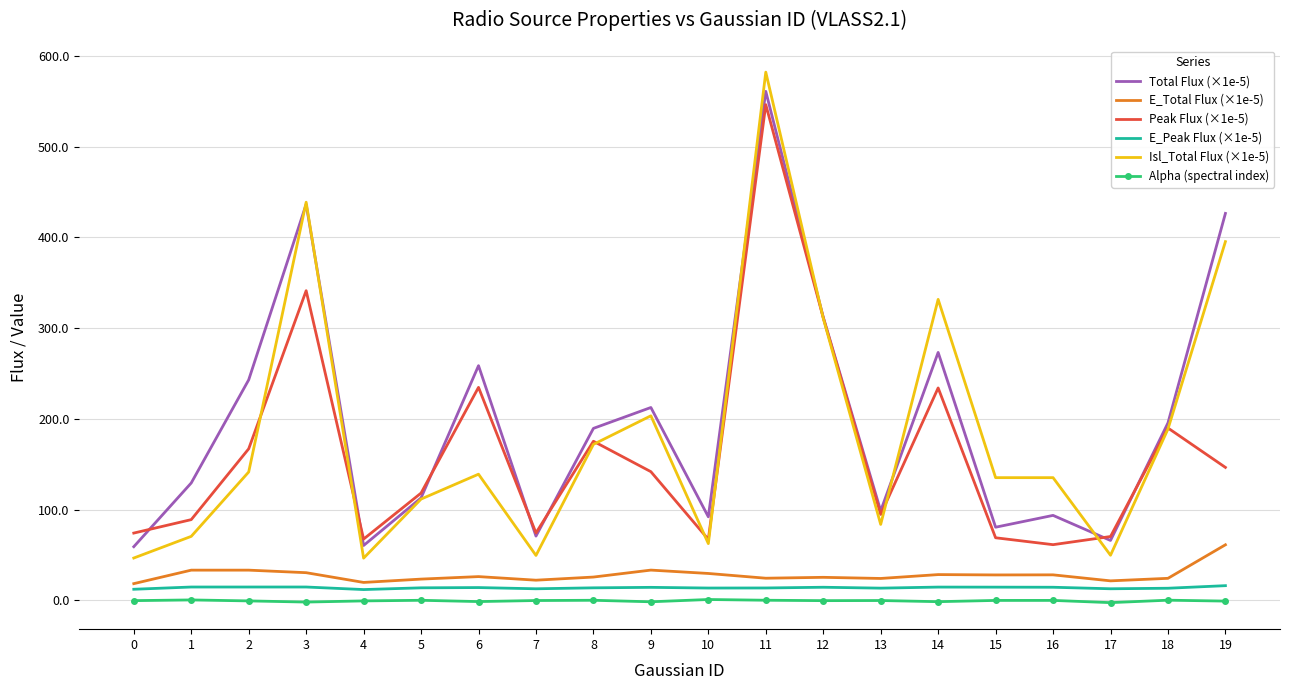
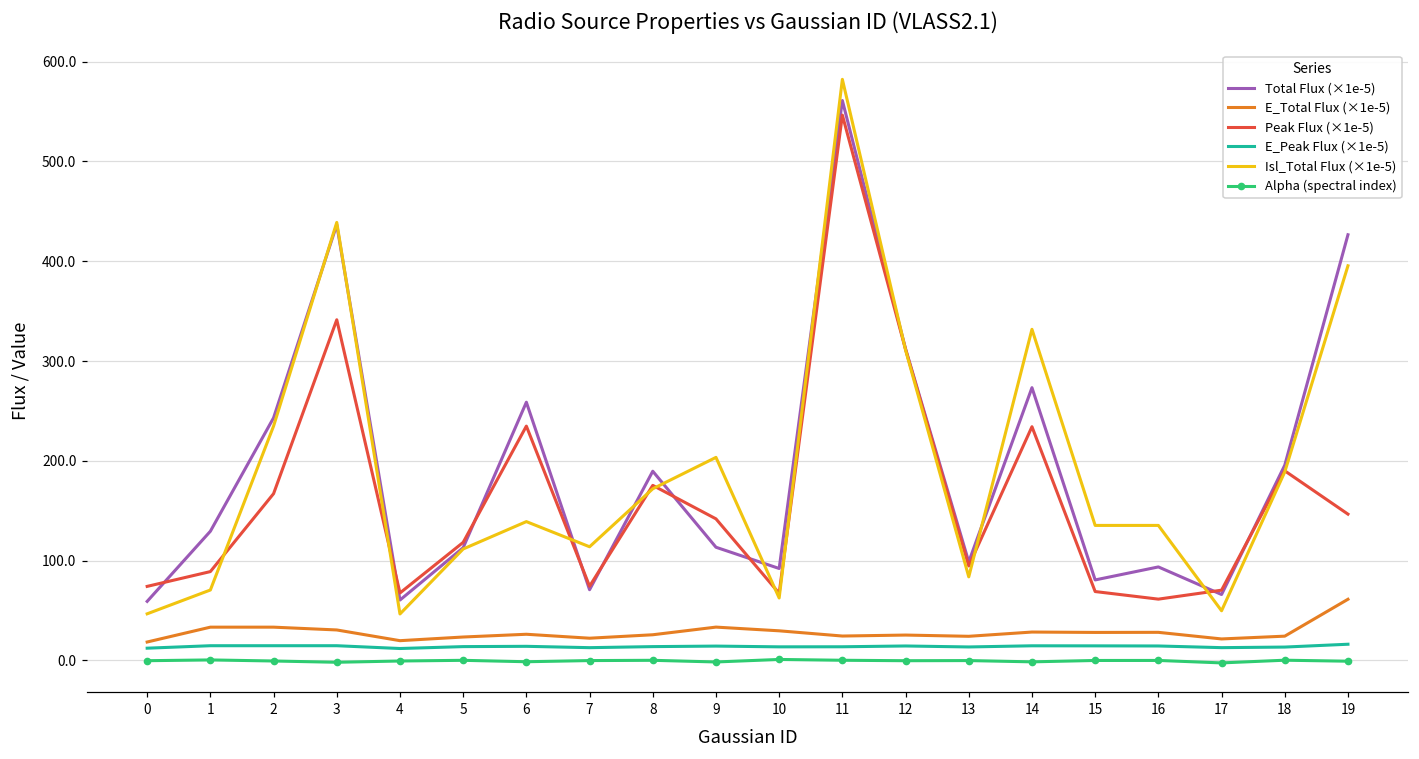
  {
    "Total Flux (×1e-5)": {
      "0": 60,
      "1": 130,
      "2": 240,
      "4": 60,
      "6": 260,
      "7": 70,
      "8": 190,
-     "9": 210,
+     "9": 110,
      "10": 90,
      "11": 560,
      "13": 100,
      "14": 270,
      "15": 80,
      "16": 90,
      "17": 70,
      "18": 200,
      "19": 430
    },
    "Isl_Total Flux (×1e-5)": {
      "0": 50,
      "1": 70,
-     "2": 140,
+     "2": 230,
      "4": 50,
      "6": 140,
-     "7": 50,
+     "7": 110,
      "8": 170,
      "9": 200,
      "10": 60,
      "11": 580,
      "13": 80,
      "14": 330,
      "15": 140,
      "16": 140,
      "17": 50,
      "19": 400
    }
  }
